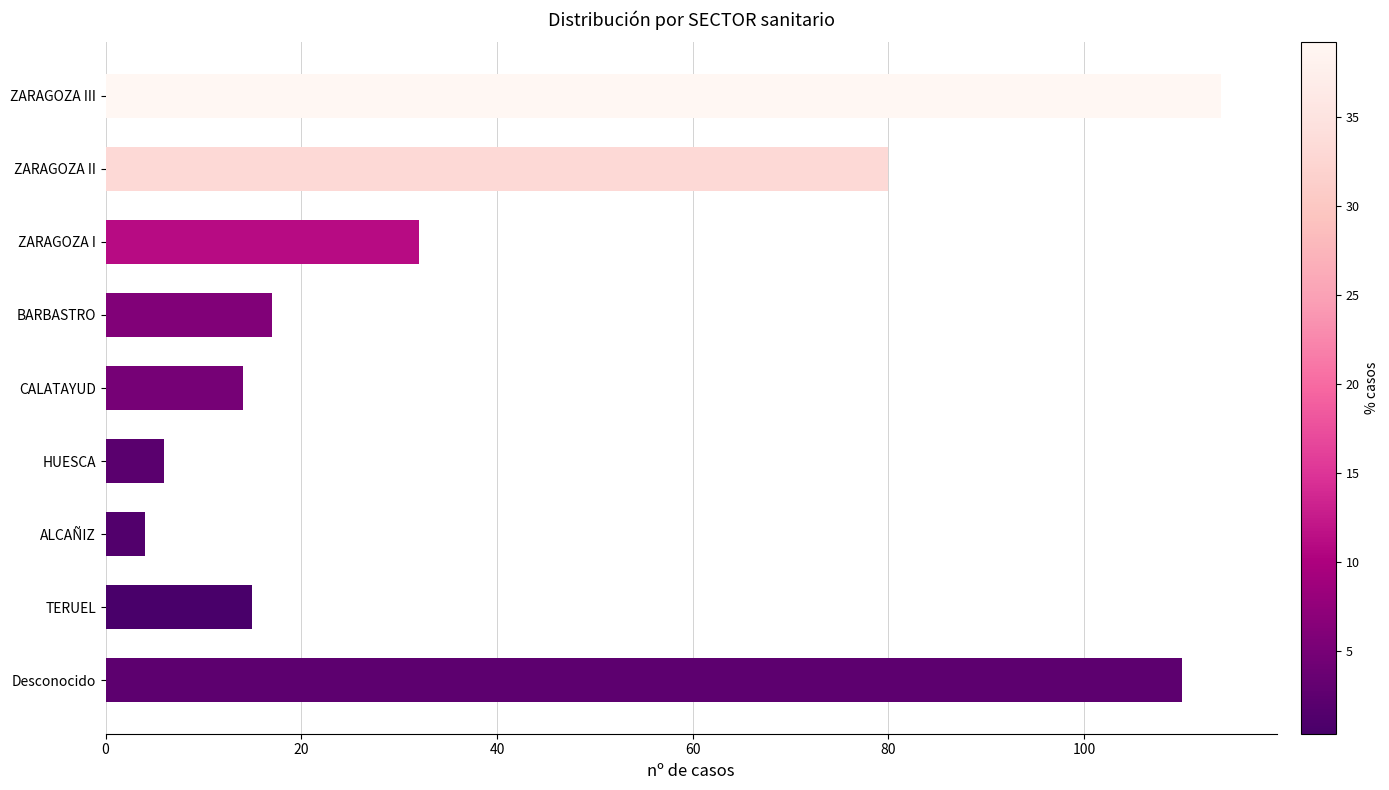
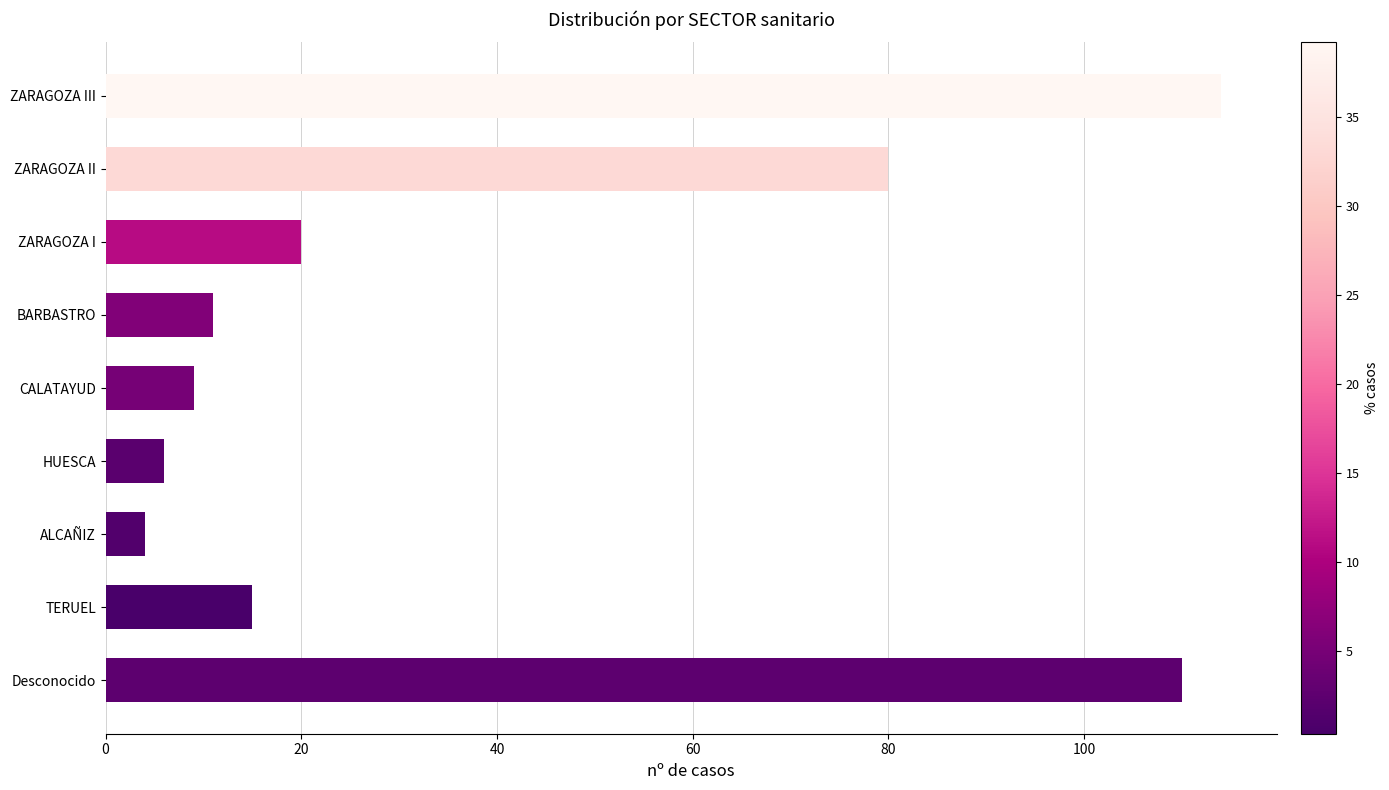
  {
    "ZARAGOZA III": 114,
    "ZARAGOZA II": 80,
-   "ZARAGOZA I": 32,
-   "BARBASTRO": 17,
-   "CALATAYUD": 14,
+   "ZARAGOZA I": 20,
+   "BARBASTRO": 11,
+   "CALATAYUD": 9,
    "HUESCA": 6,
    "ALCAÑIZ": 4,
    "TERUEL": 15,
    "Desconocido": 110
  }
